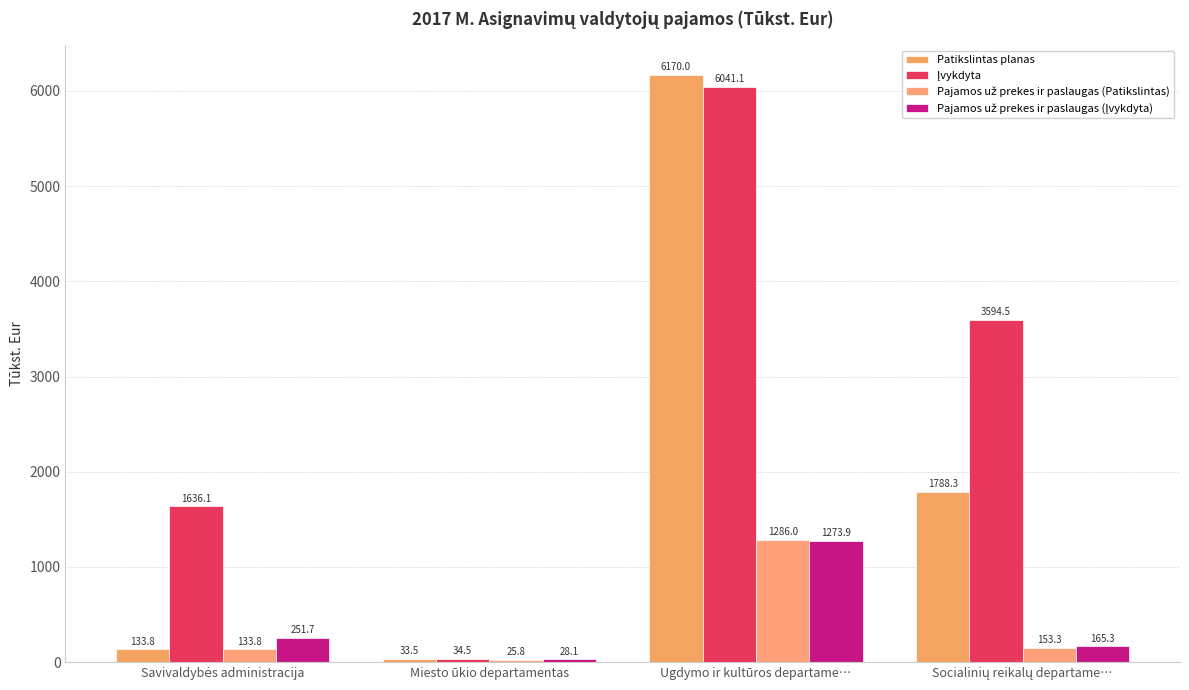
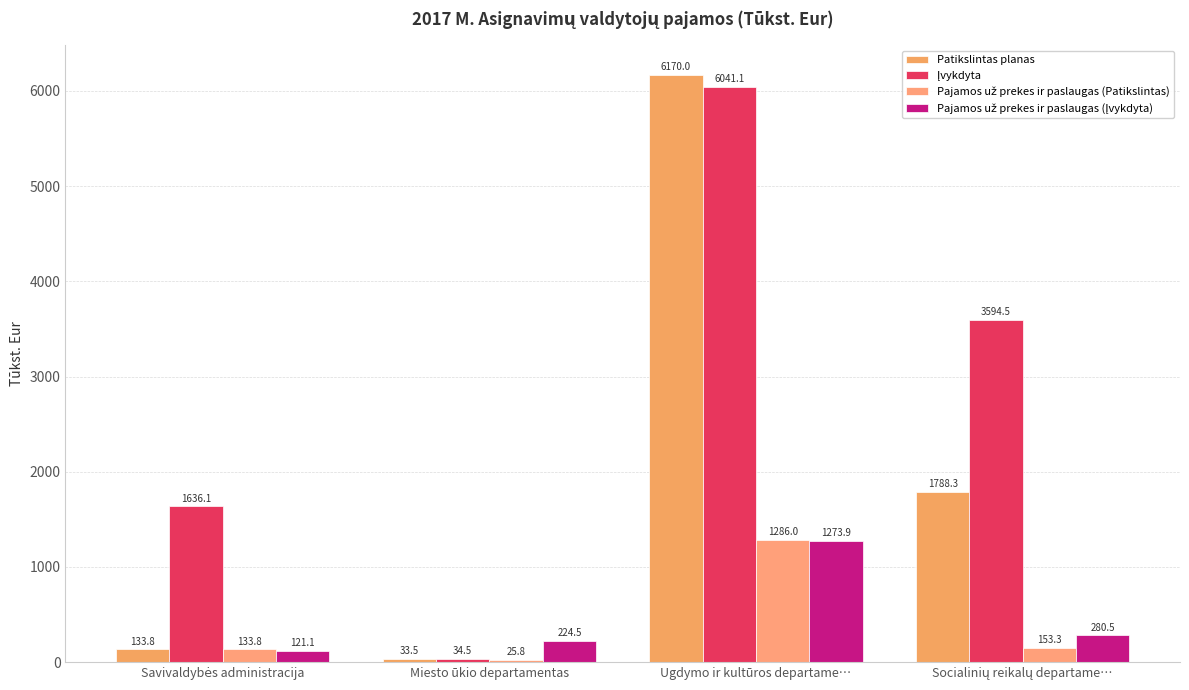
  {
    "Įvykdyta": {
      "Savivaldybės administracija": 1636.1,
      "Miesto ūkio departamentas": 34.5,
      "Ugdymo ir kultūros departame…": 6041.1,
      "Socialinių reikalų departame…": 3594.5
    },
    "Pajamos už prekes ir paslaugas (Įvykdyta)": {
-     "Savivaldybės administracija": 251.7,
-     "Miesto ūkio departamentas": 28.1,
+     "Savivaldybės administracija": 121.1,
+     "Miesto ūkio departamentas": 224.5,
      "Ugdymo ir kultūros departame…": 1273.9,
-     "Socialinių reikalų departame…": 165.3
+     "Socialinių reikalų departame…": 280.5
    }
  }
